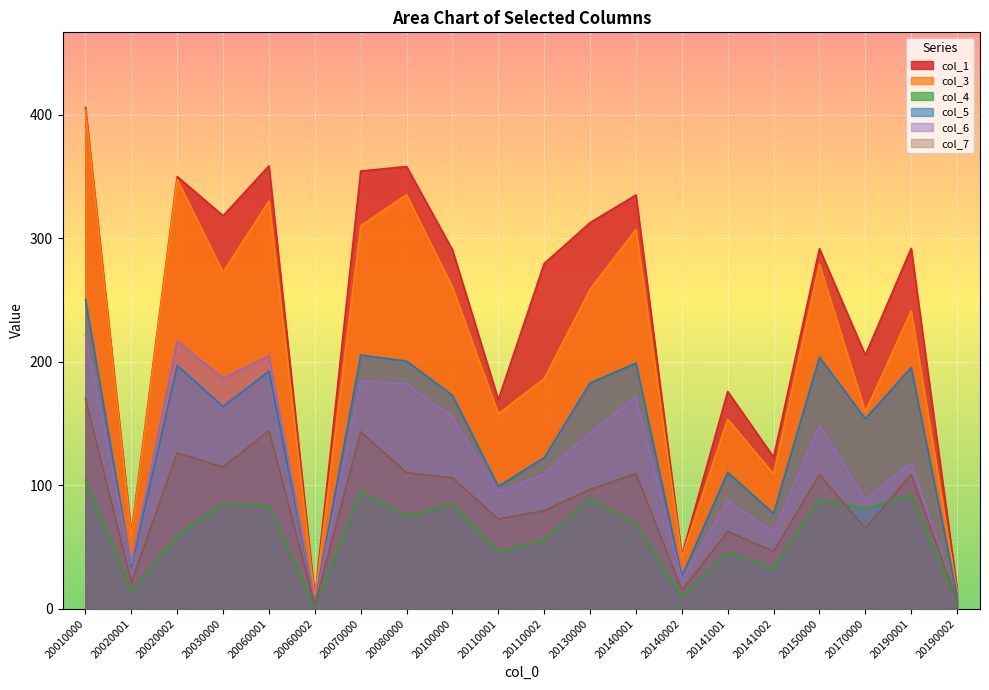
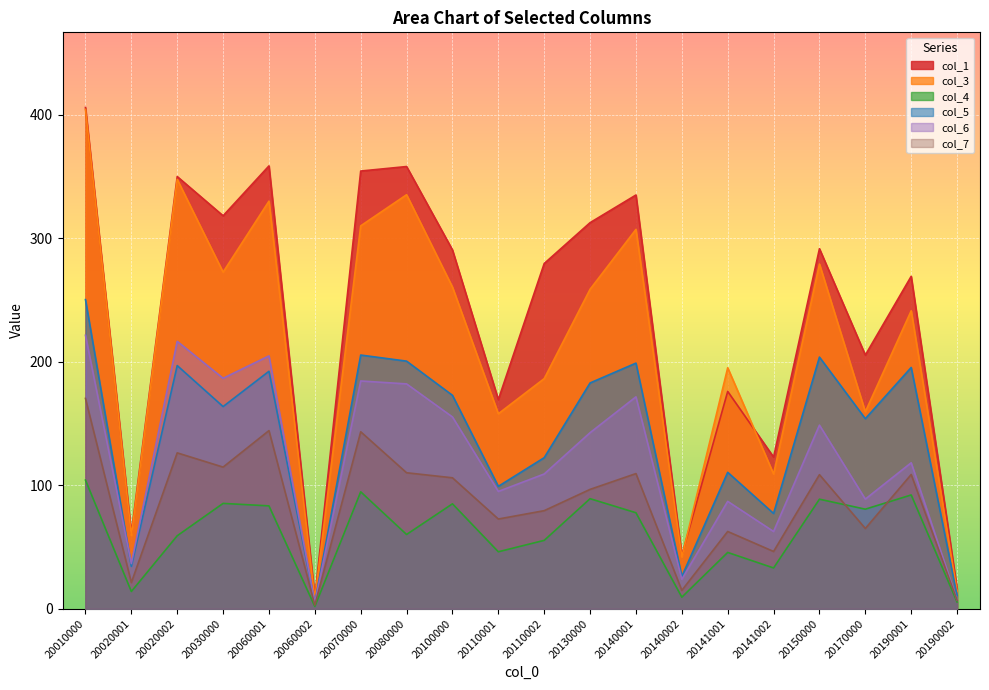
  {
    "col_1": {
      "20020002": 350,
      "20030000": 318,
      "20060001": 359,
      "20070000": 355,
      "20080000": 358,
      "20100000": 291,
      "20110001": 169,
      "20110002": 280,
      "20130000": 313,
      "20140001": 335,
      "20141001": 176,
      "20141002": 123,
      "20150000": 292,
      "20170000": 205,
-     "20190001": 292,
+     "20190001": 269,
      "20190002": 16
    },
    "col_3": {
      "20020002": 348,
      "20030000": 273,
      "20060001": 330,
      "20070000": 310,
      "20080000": 335,
      "20100000": 261,
      "20110001": 158,
      "20110002": 186,
      "20130000": 259,
      "20140001": 307,
-     "20141001": 154,
+     "20141001": 195,
      "20141002": 109,
      "20150000": 279,
      "20170000": 160,
      "20190001": 241,
      "20190002": 14
    },
    "col_4": {
      "20010000": 104,
      "20020001": 14,
      "20020002": 59,
      "20030000": 85,
      "20060001": 83,
      "20070000": 95,
-     "20080000": 75,
+     "20080000": 60,
      "20100000": 85,
      "20110001": 46,
      "20110002": 55,
      "20130000": 89,
-     "20140001": 69,
+     "20140001": 78,
      "20140002": 9,
      "20141001": 46,
      "20141002": 33,
      "20150000": 89,
      "20170000": 81,
      "20190001": 92
    },
    "col_5": {
      "20010000": 250,
      "20020001": 34,
      "20020002": 197,
      "20030000": 164,
      "20060001": 192,
      "20070000": 205,
      "20080000": 201,
      "20100000": 173,
      "20110001": 99,
      "20110002": 122,
      "20130000": 183,
      "20140001": 199,
      "20140002": 26,
      "20141001": 111,
      "20141002": 77,
      "20150000": 204,
      "20170000": 154,
      "20190001": 195,
      "20190002": 11
    }
  }
